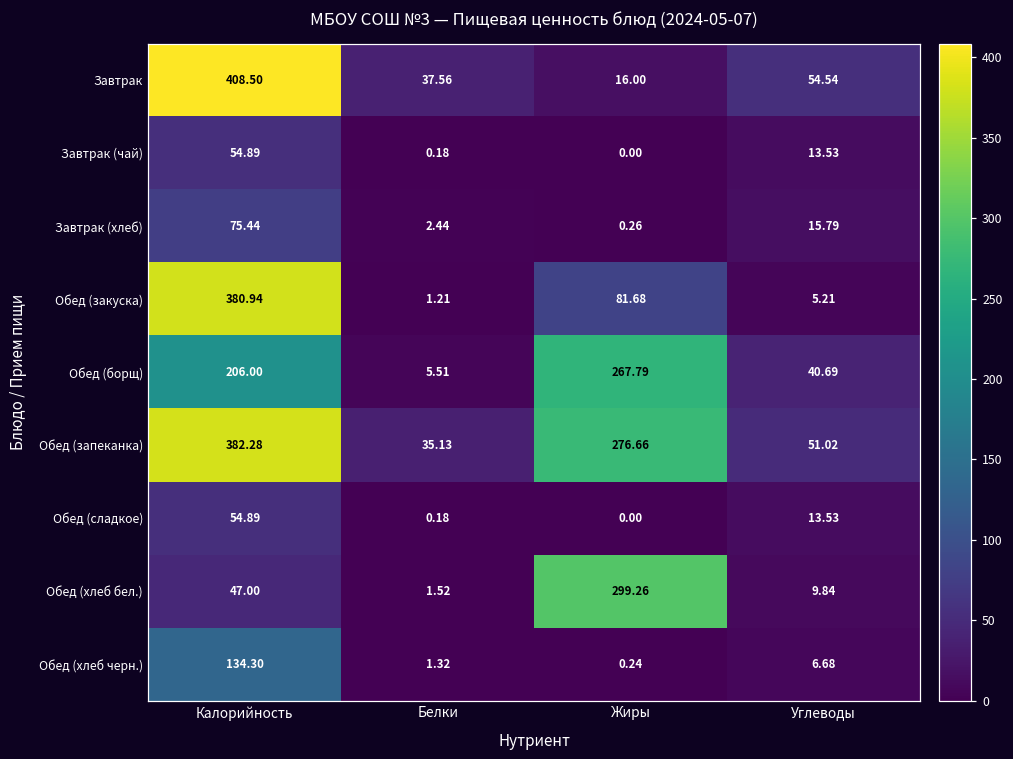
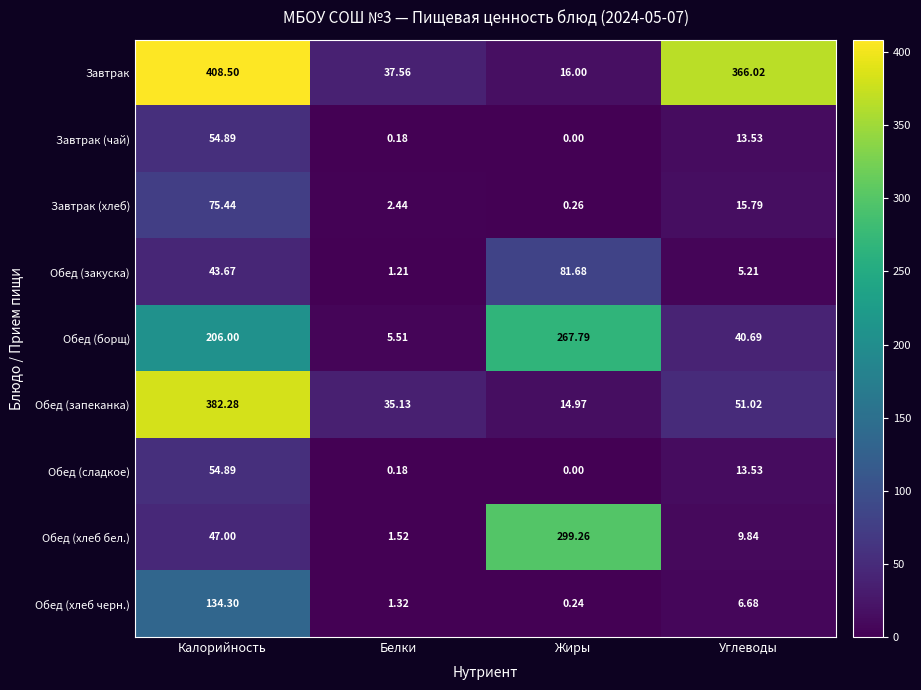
  {
    "Завтрак": {
      "Калорийность": 408.50,
      "Белки": 37.56,
      "Жиры": 16.00,
-     "Углеводы": 54.54
+     "Углеводы": 366.02
    },
    "Завтрак (чай)": {
      "Калорийность": 54.89,
      "Белки": 0.18,
      "Жиры": 0.00,
      "Углеводы": 13.53
    },
    "Завтрак (хлеб)": {
      "Калорийность": 75.44,
      "Белки": 2.44,
      "Жиры": 0.26,
      "Углеводы": 15.79
    },
    "Обед (закуска)": {
-     "Калорийность": 380.94,
+     "Калорийность": 43.67,
      "Белки": 1.21,
      "Жиры": 81.68,
      "Углеводы": 5.21
    },
    "Обед (борщ)": {
      "Калорийность": 206.00,
      "Белки": 5.51,
      "Жиры": 267.79,
      "Углеводы": 40.69
    },
    "Обед (запеканка)": {
      "Калорийность": 382.28,
      "Белки": 35.13,
-     "Жиры": 276.66,
+     "Жиры": 14.97,
      "Углеводы": 51.02
    },
    "Обед (сладкое)": {
      "Калорийность": 54.89,
      "Белки": 0.18,
      "Жиры": 0.00,
      "Углеводы": 13.53
    },
    "Обед (хлеб бел.)": {
      "Калорийность": 47.00,
      "Белки": 1.52,
      "Жиры": 299.26,
      "Углеводы": 9.84
    },
    "Обед (хлеб черн.)": {
      "Калорийность": 134.30,
      "Белки": 1.32,
      "Жиры": 0.24,
      "Углеводы": 6.68
    }
  }
